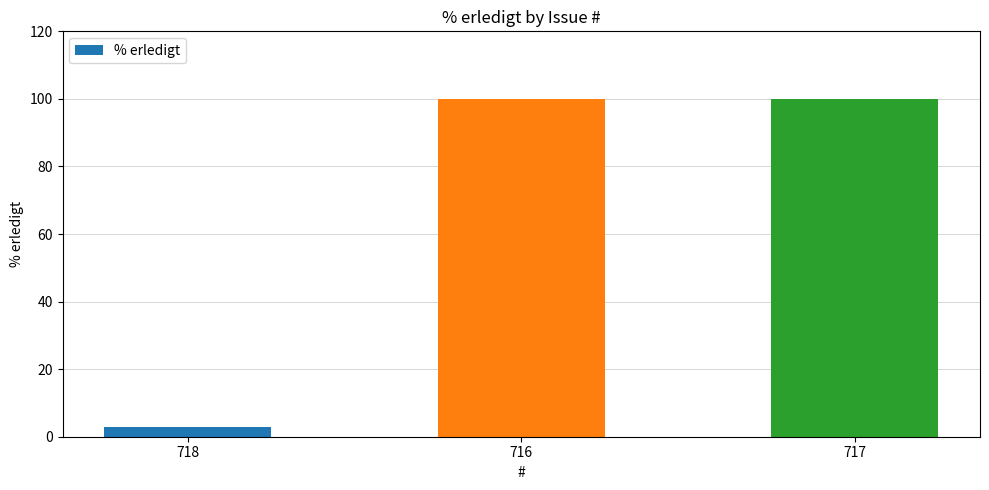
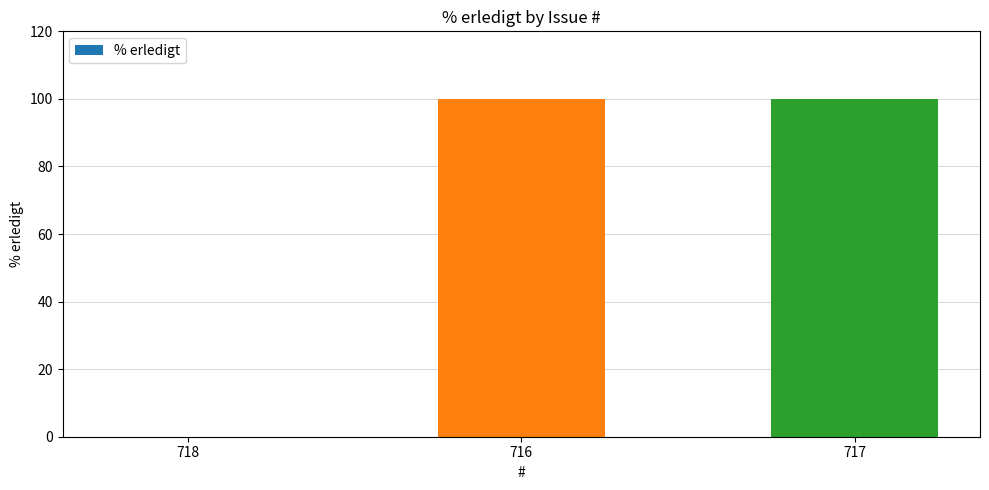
  {
-   "718": 3,
+   "718": 0,
    "716": 100,
    "717": 100
  }
